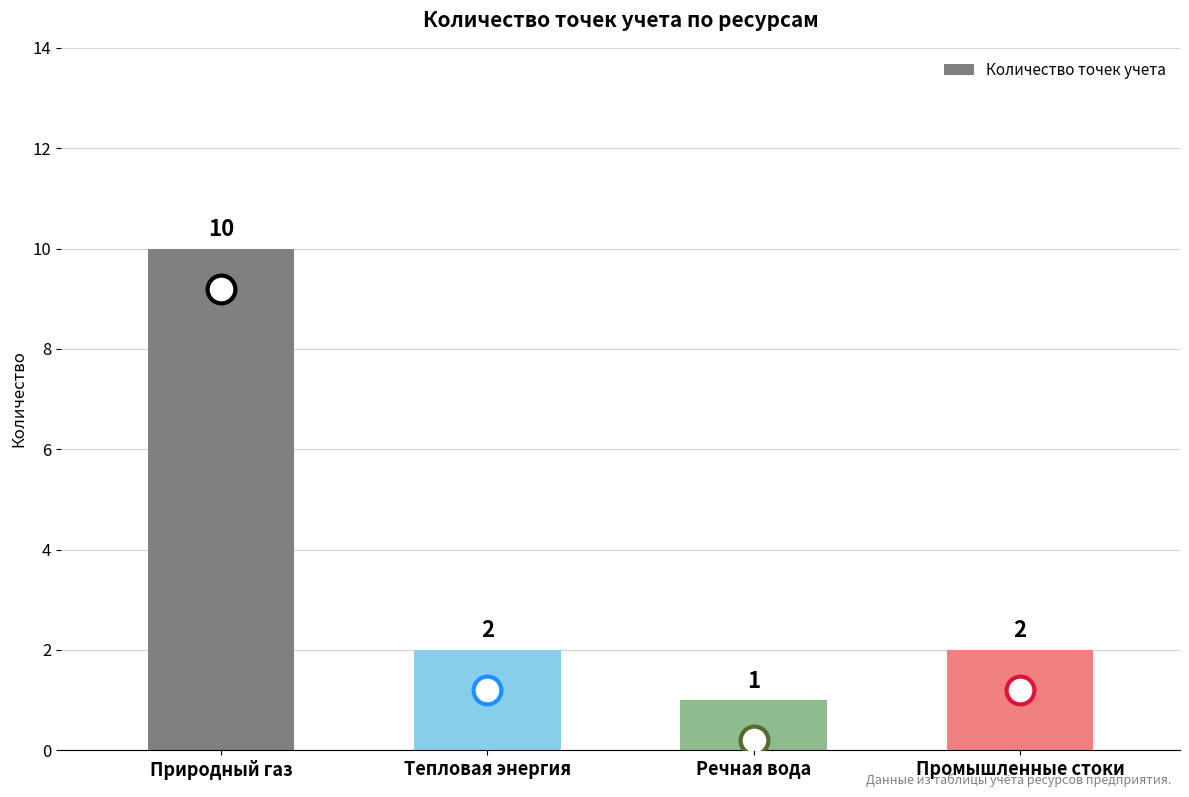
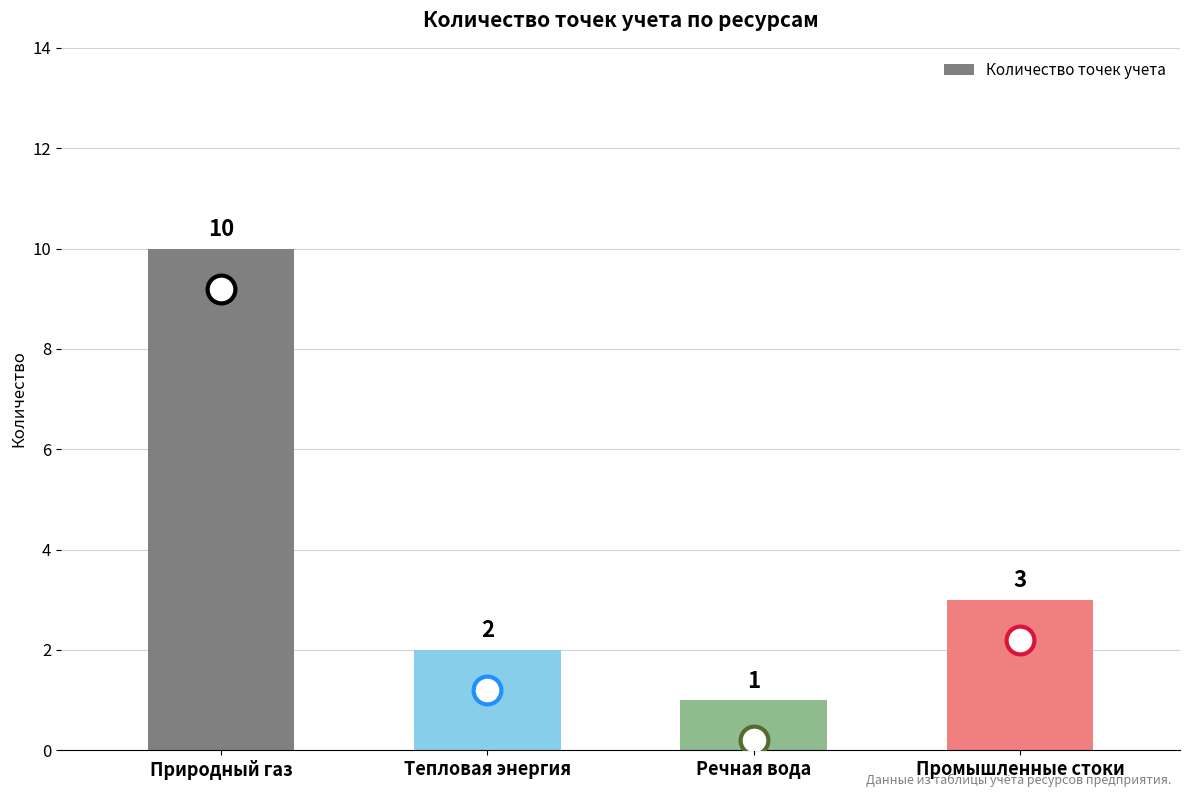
  {
    "Количество точек учета": {
      "Природный газ": 10,
      "Тепловая энергия": 2,
      "Речная вода": 1,
-     "Промышленные стоки": 2
+     "Промышленные стоки": 3
    }
  }
